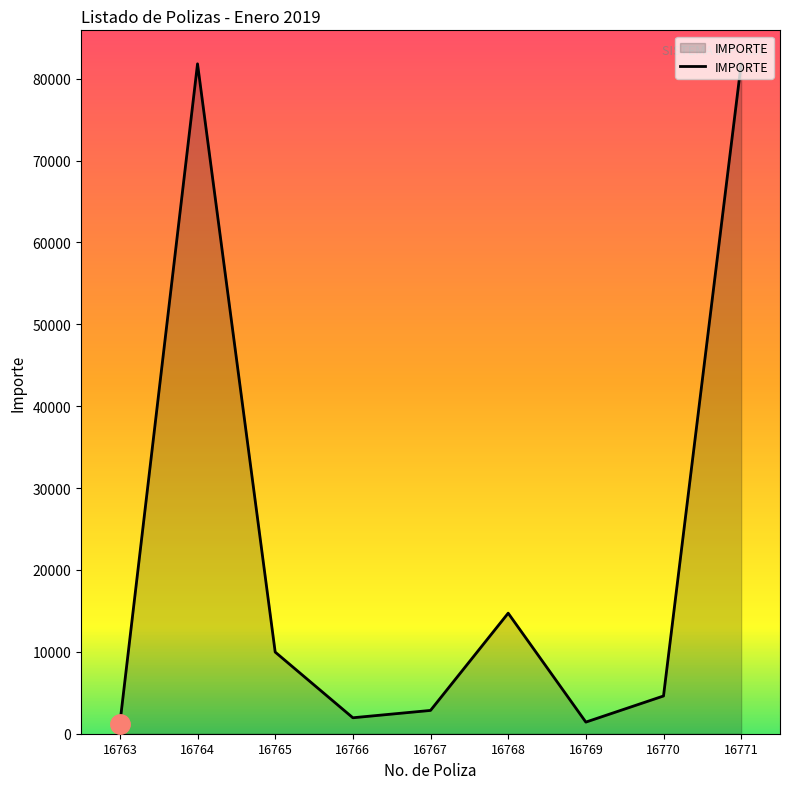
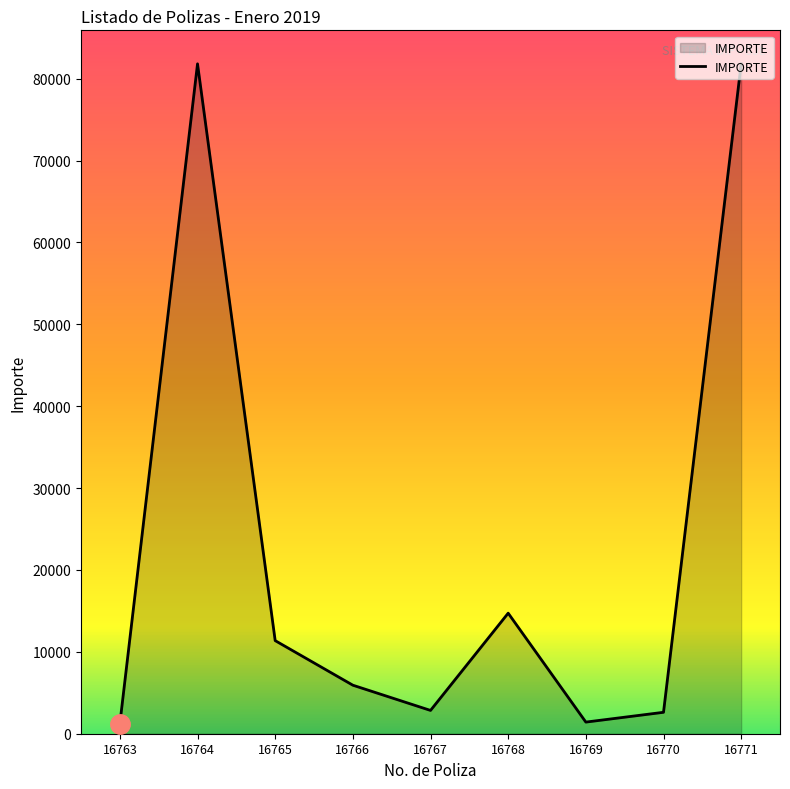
  {
    "IMPORTE": {
      "16764": 82000,
-     "16765": 10000,
-     "16766": 2000,
+     "16765": 11000,
+     "16766": 6000,
      "16767": 3000,
      "16768": 15000,
      "16769": 1000,
-     "16770": 5000
+     "16770": 3000
    }
  }
